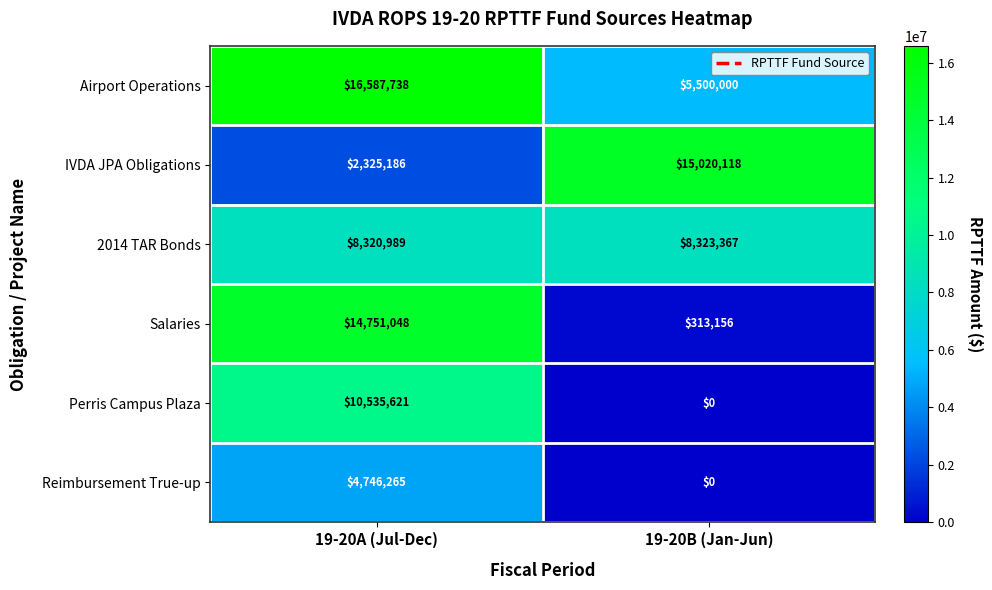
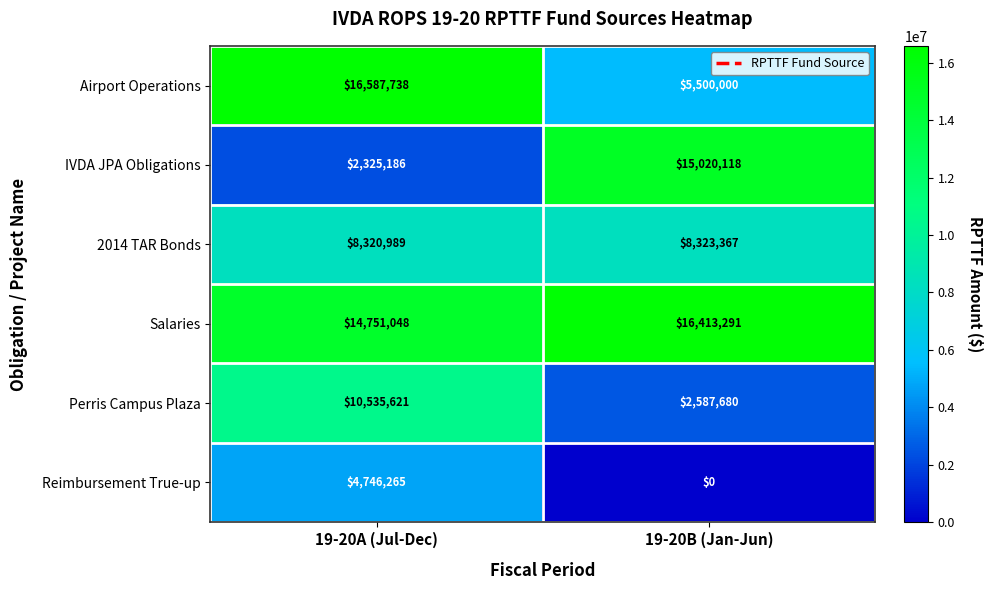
  {
    "Airport Operations": {
      "19-20A (Jul-Dec)": "$16,587,738",
      "19-20B (Jan-Jun)": "$5,500,000"
    },
    "IVDA JPA Obligations": {
      "19-20A (Jul-Dec)": "$2,325,186",
      "19-20B (Jan-Jun)": "$15,020,118"
    },
    "2014 TAR Bonds": {
      "19-20A (Jul-Dec)": "$8,320,989",
      "19-20B (Jan-Jun)": "$8,323,367"
    },
    "Salaries": {
      "19-20A (Jul-Dec)": "$14,751,048",
-     "19-20B (Jan-Jun)": "$313,156"
+     "19-20B (Jan-Jun)": "$16,413,291"
    },
    "Perris Campus Plaza": {
      "19-20A (Jul-Dec)": "$10,535,621",
-     "19-20B (Jan-Jun)": "$0"
+     "19-20B (Jan-Jun)": "$2,587,680"
    },
    "Reimbursement True-up": {
      "19-20A (Jul-Dec)": "$4,746,265",
      "19-20B (Jan-Jun)": "$0"
    }
  }
